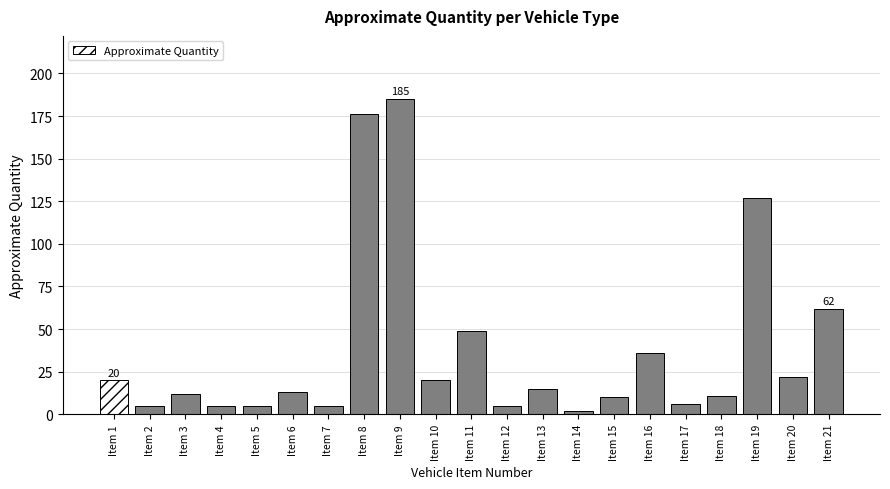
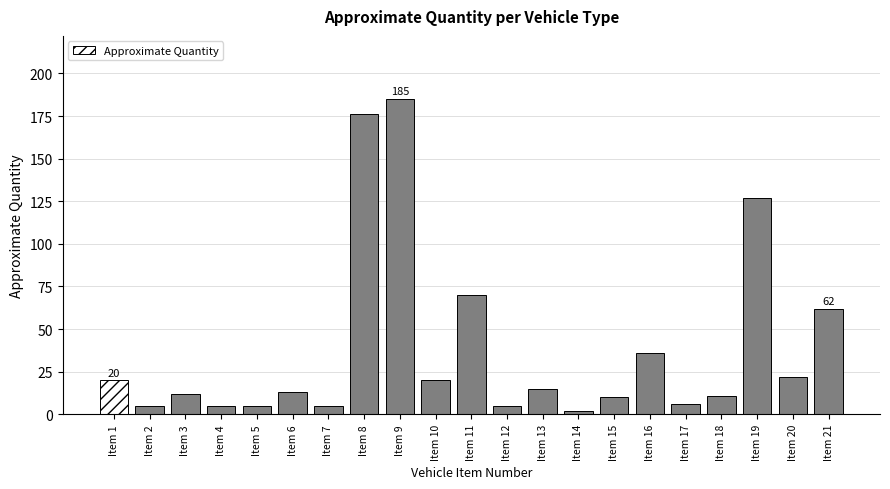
  {
    "Item 2": 5,
    "Item 3": 12,
    "Item 4": 5,
    "Item 5": 5,
    "Item 6": 13,
    "Item 7": 5,
    "Item 8": 176,
    "Item 10": 20,
-   "Item 11": 49,
+   "Item 11": 70,
    "Item 12": 5,
    "Item 13": 15,
    "Item 14": 2,
    "Item 15": 10,
    "Item 16": 36,
    "Item 17": 6,
    "Item 18": 11,
    "Item 19": 127,
    "Item 20": 22
  }
